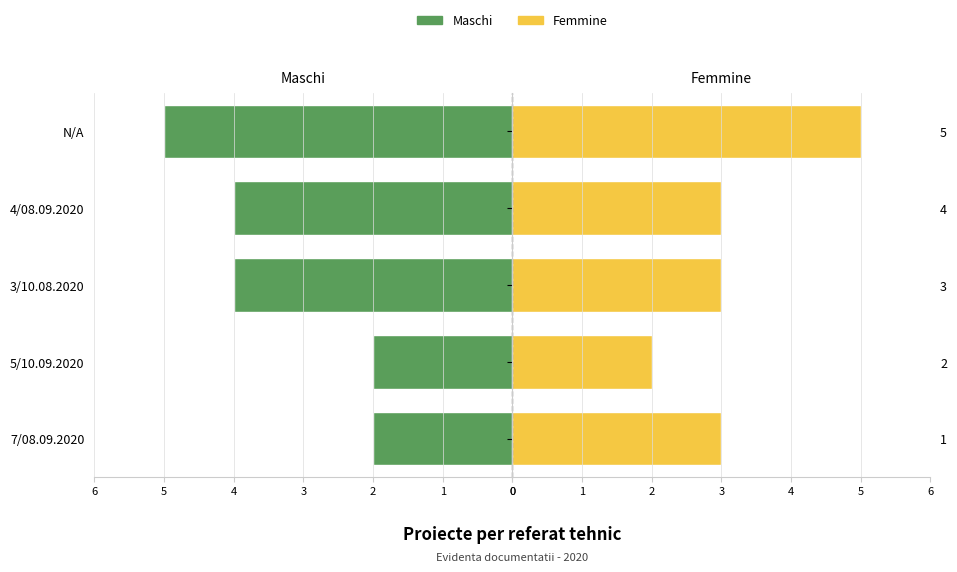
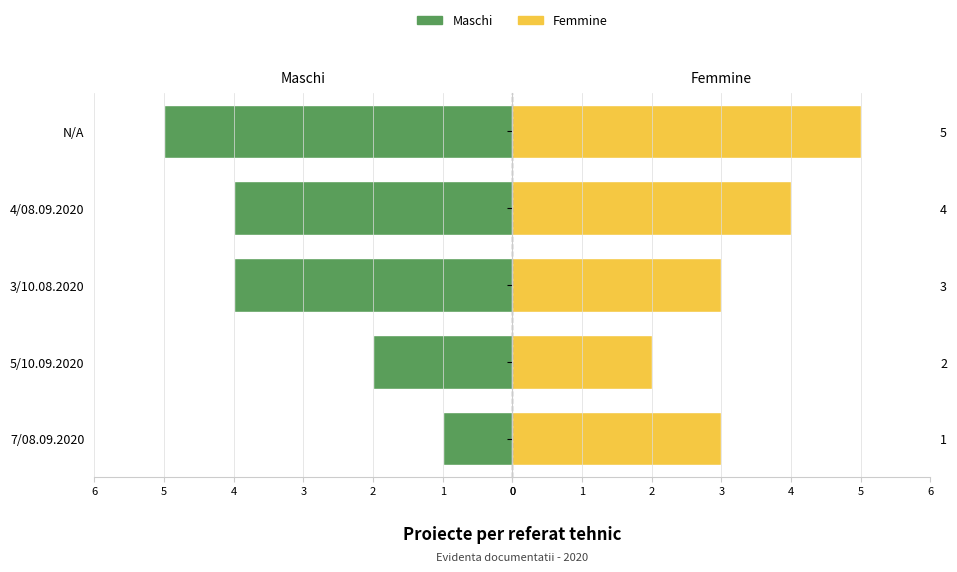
  {
    "Maschi": {
      "N/A": 5,
      "4/08.09.2020": 4,
      "3/10.08.2020": 4,
      "5/10.09.2020": 2,
-     "7/08.09.2020": 2
+     "7/08.09.2020": 1
    },
    "Femmine": {
      "5": 5,
-     "4": 3,
+     "4": 4,
      "3": 3,
      "2": 2,
      "1": 3
    }
  }
